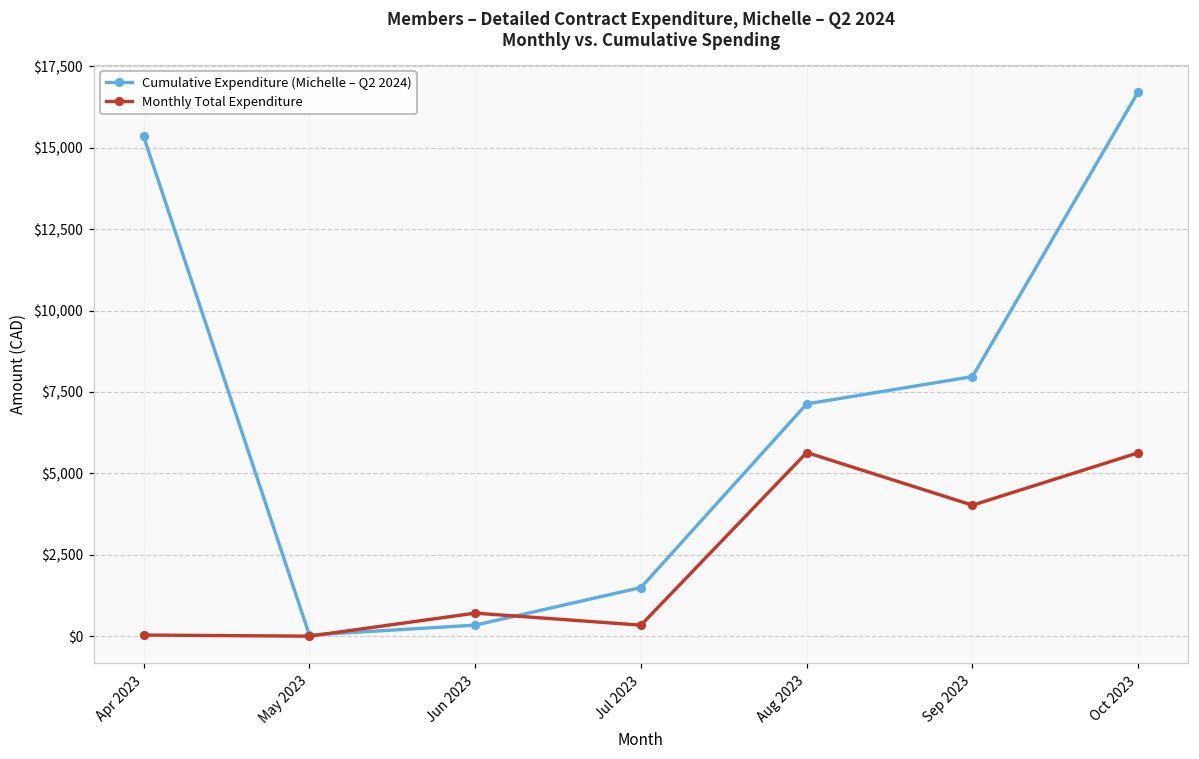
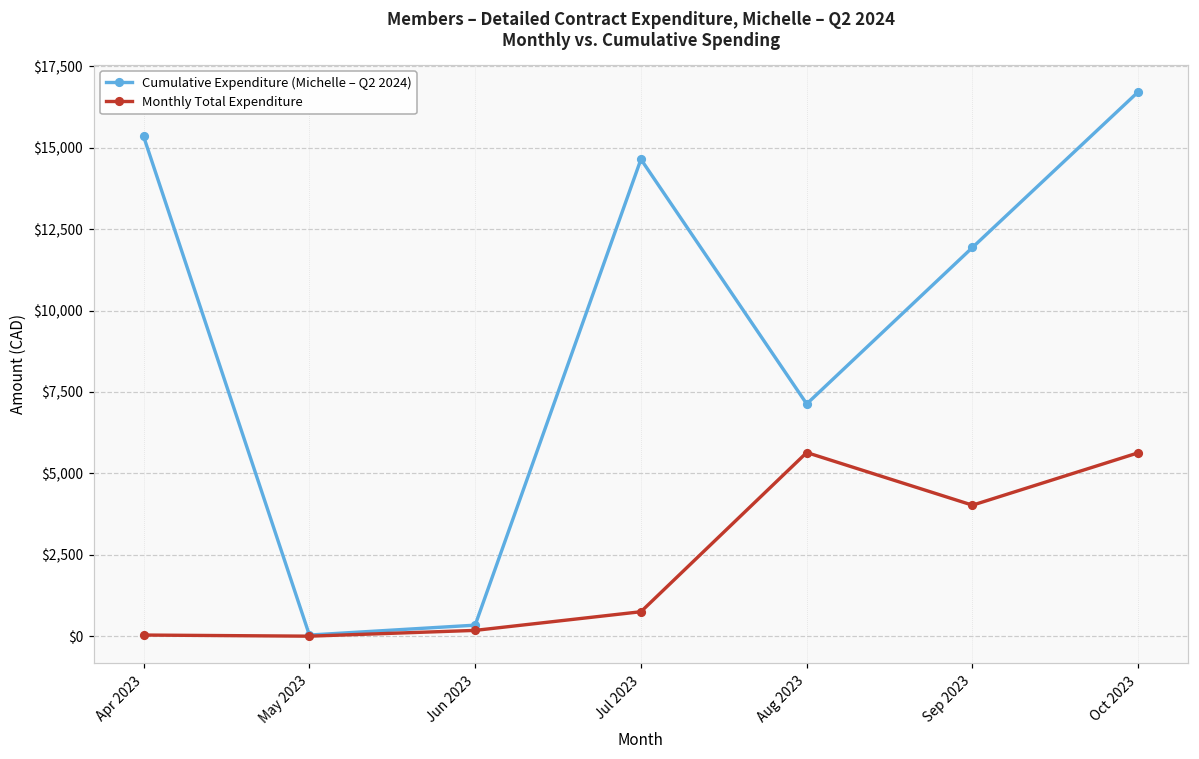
  {
    "Cumulative Expenditure (Michelle – Q2 2024)": {
      "Apr 2023": "$15,300",
      "Jun 2023": "$300",
-     "Jul 2023": "$1,500",
+     "Jul 2023": "$14,600",
      "Aug 2023": "$7,100",
-     "Sep 2023": "$8,000",
+     "Sep 2023": "$11,900",
      "Oct 2023": "$16,700"
    },
    "Monthly Total Expenditure": {
      "Apr 2023": "$0",
-     "Jun 2023": "$700",
-     "Jul 2023": "$300",
+     "Jun 2023": "$200",
+     "Jul 2023": "$800",
      "Aug 2023": "$5,600",
      "Sep 2023": "$4,000",
      "Oct 2023": "$5,600"
    }
  }
